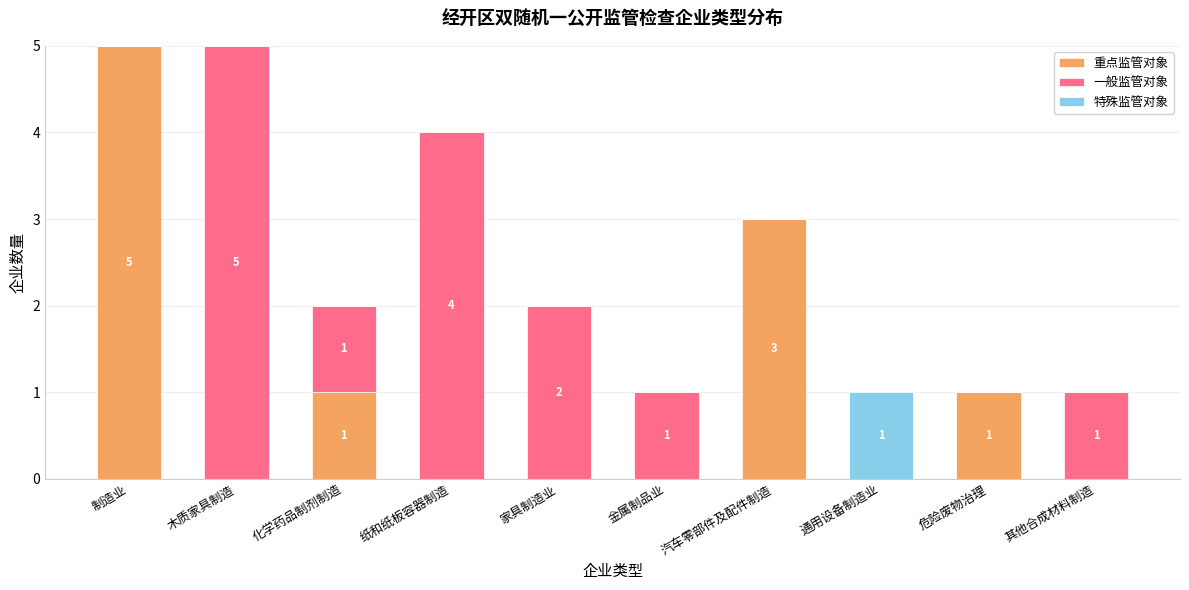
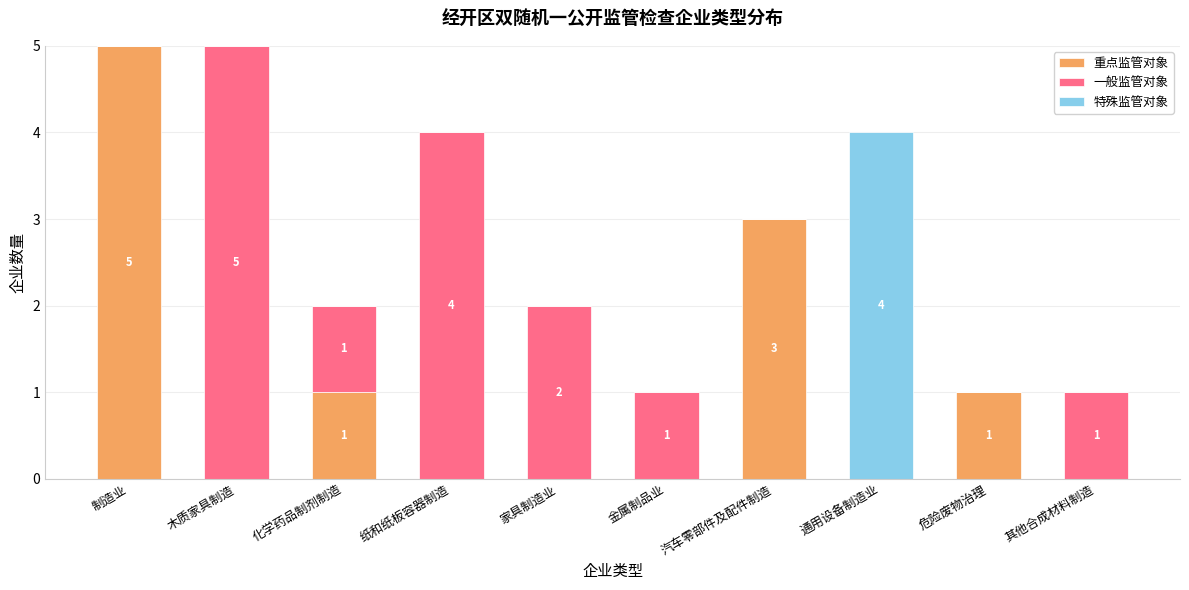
  {
    "重点监管对象": {
      "制造业": 5,
      "化学药品制剂制造": 1,
      "汽车零部件及配件制造": 3,
      "危险废物治理": 1
    },
    "一般监管对象": {
      "木质家具制造": 5,
      "化学药品制剂制造": 1,
      "纸和纸板容器制造": 4,
      "家具制造业": 2,
      "金属制品业": 1,
      "其他合成材料制造": 1
    },
    "特殊监管对象": {
-     "通用设备制造业": 1
+     "通用设备制造业": 4
    }
  }
